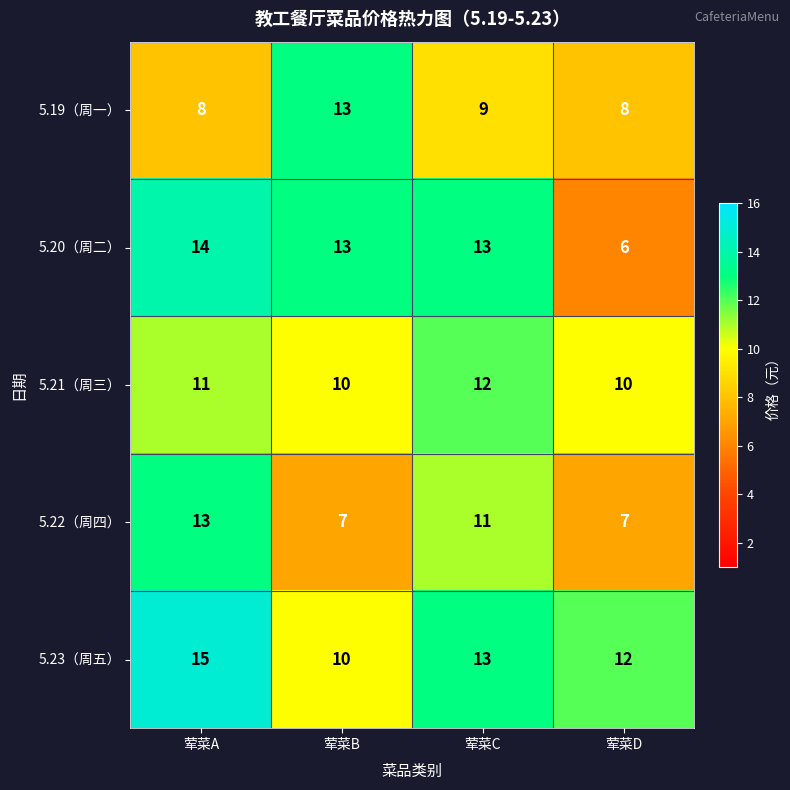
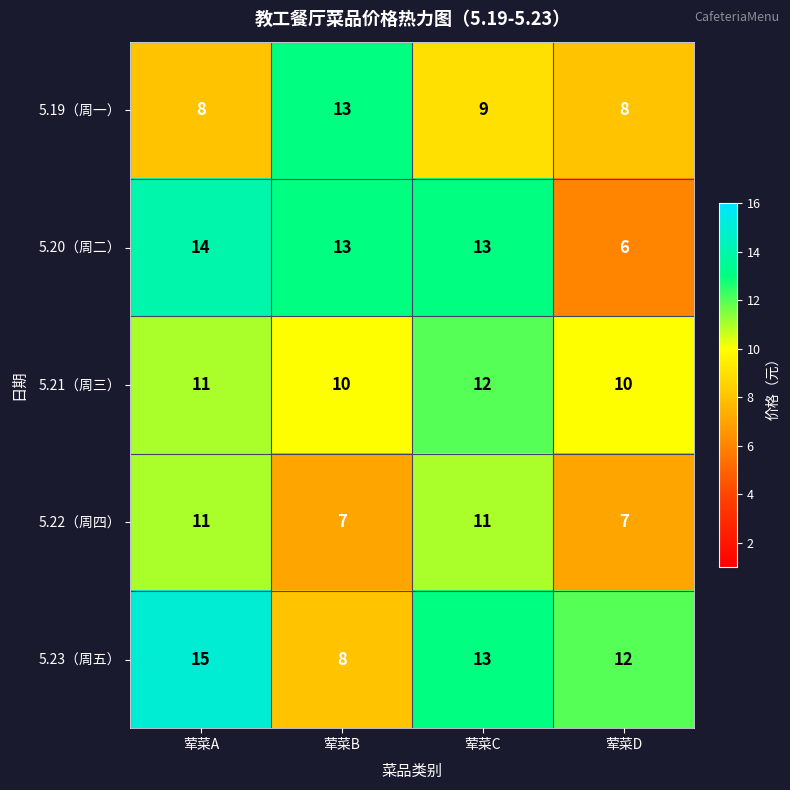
  {
    "5.19（周一）": {
      "荤菜A": 8,
      "荤菜B": 13,
      "荤菜C": 9,
      "荤菜D": 8
    },
    "5.20（周二）": {
      "荤菜A": 14,
      "荤菜B": 13,
      "荤菜C": 13,
      "荤菜D": 6
    },
    "5.21（周三）": {
      "荤菜A": 11,
      "荤菜B": 10,
      "荤菜C": 12,
      "荤菜D": 10
    },
    "5.22（周四）": {
-     "荤菜A": 13,
+     "荤菜A": 11,
      "荤菜B": 7,
      "荤菜C": 11,
      "荤菜D": 7
    },
    "5.23（周五）": {
      "荤菜A": 15,
-     "荤菜B": 10,
+     "荤菜B": 8,
      "荤菜C": 13,
      "荤菜D": 12
    }
  }
